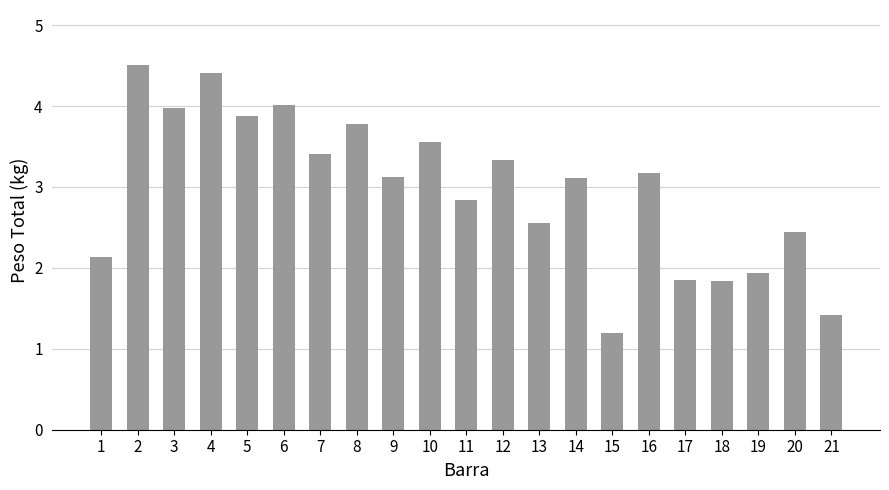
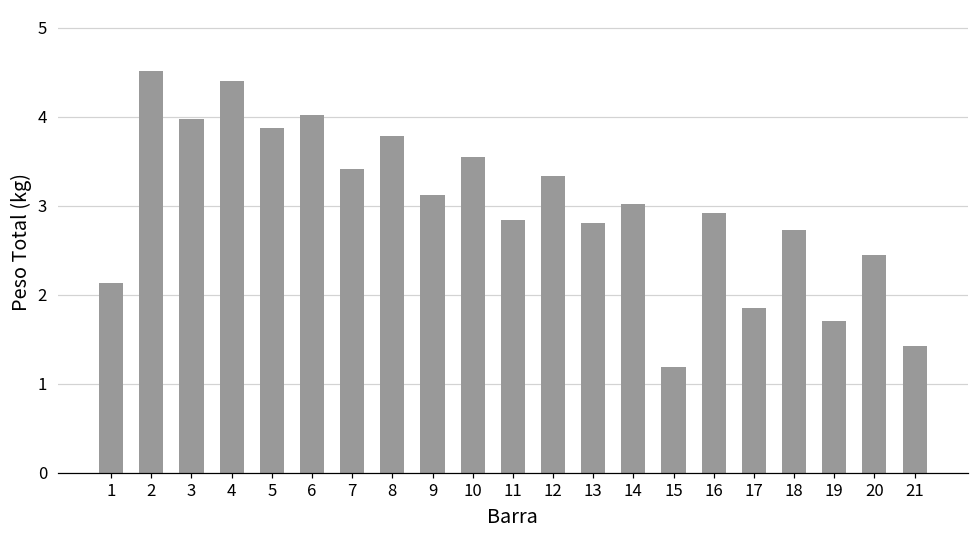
  {
    "1": 2.1,
    "2": 4.5,
    "3": 4.0,
    "4": 4.4,
    "5": 3.9,
    "6": 4.0,
    "7": 3.4,
    "8": 3.8,
    "9": 3.1,
    "10": 3.6,
    "11": 2.8,
    "12": 3.3,
-   "13": 2.6,
-   "14": 3.1,
+   "13": 2.8,
+   "14": 3.0,
    "15": 1.2,
-   "16": 3.2,
+   "16": 2.9,
    "17": 1.9,
-   "18": 1.8,
-   "19": 1.9,
+   "18": 2.7,
+   "19": 1.7,
    "20": 2.4,
    "21": 1.4
  }
